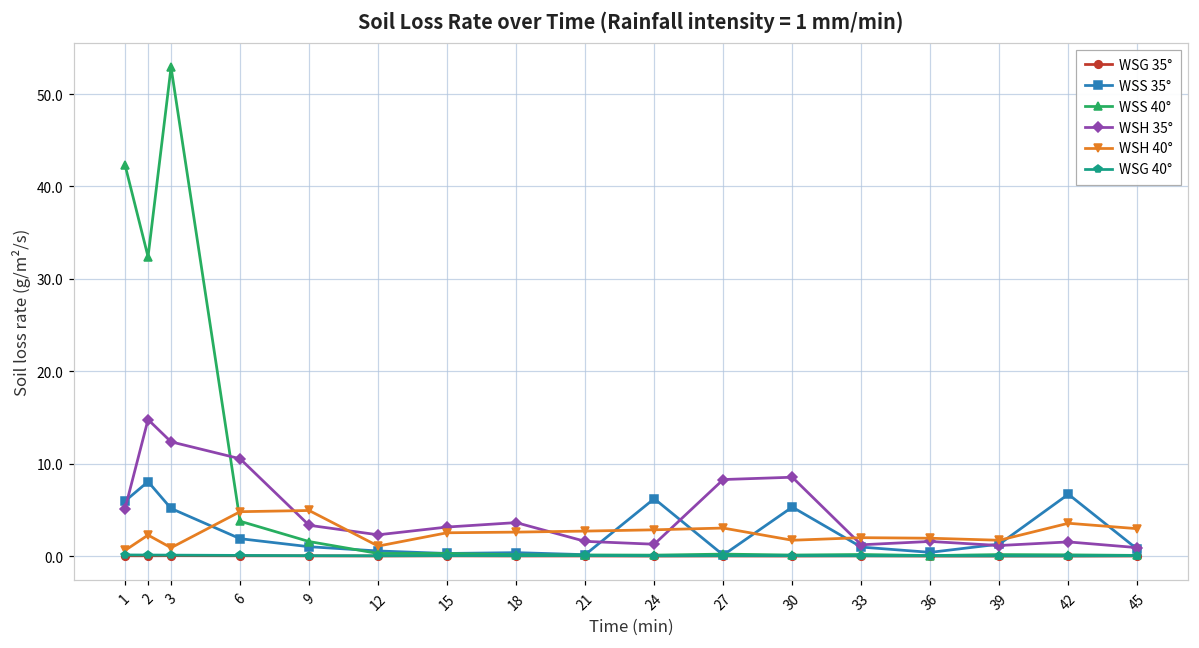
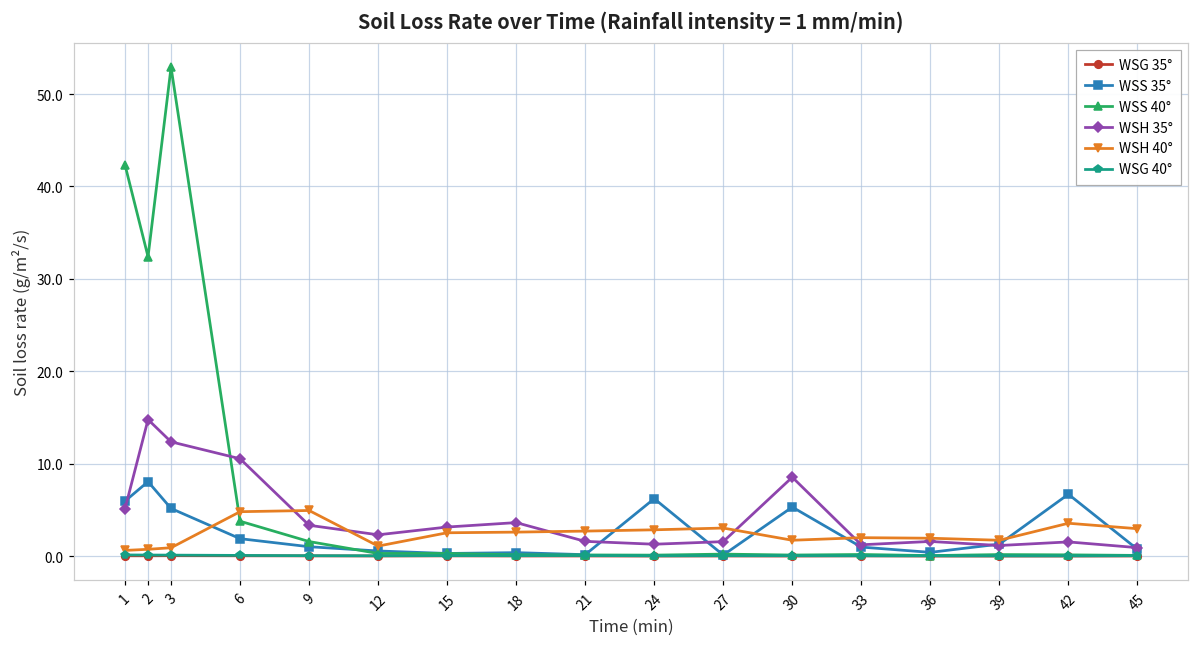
  {
    "WSS 35°": {
      "1": 6,
      "2": 8,
      "3": 5,
      "6": 2,
      "9": 1,
      "24": 6,
      "30": 5,
      "36": 0,
      "42": 7
    },
    "WSH 35°": {
      "1": 5,
      "2": 15,
      "3": 12,
      "6": 11,
      "9": 3,
      "12": 2,
      "15": 3,
      "18": 4,
      "21": 2,
      "24": 1,
-     "27": 8,
+     "27": 2,
      "30": 9,
      "36": 2,
      "42": 2
    },
    "WSH 40°": {
      "1": 1,
-     "2": 2,
+     "2": 1,
      "3": 1,
      "6": 5,
      "9": 5,
      "12": 1,
      "15": 3,
      "18": 3,
      "21": 3,
      "24": 3,
      "27": 3,
      "30": 2,
      "33": 2,
      "36": 2,
      "39": 2,
      "42": 4,
      "45": 3
    }
  }
